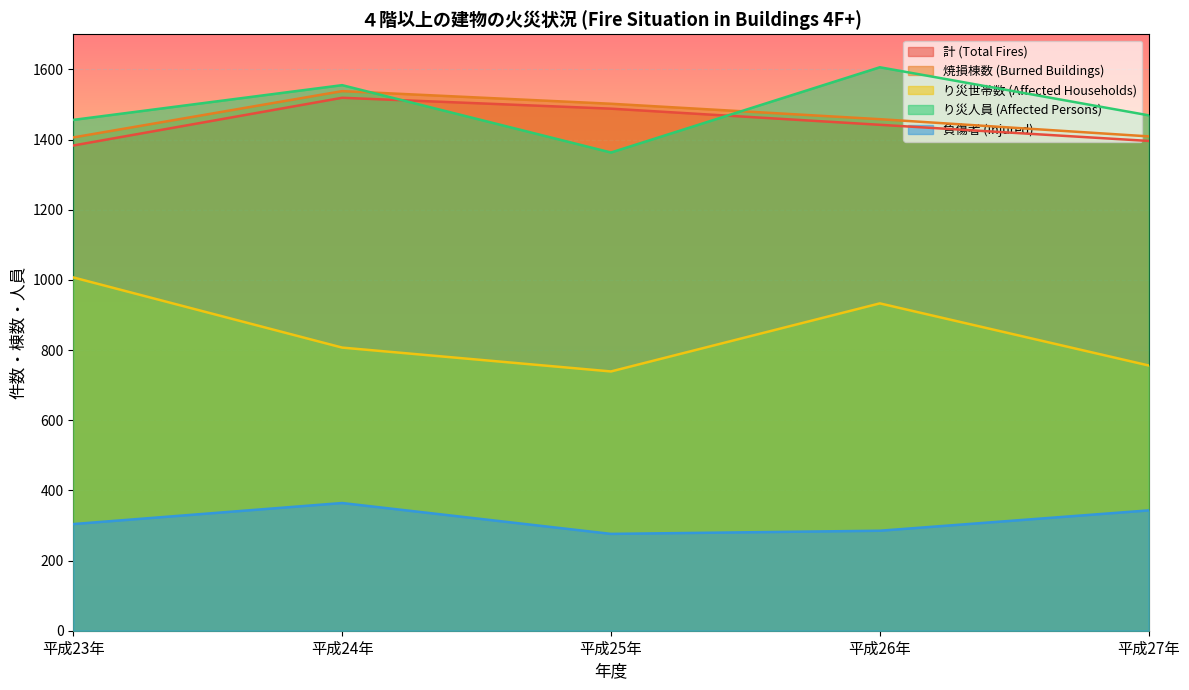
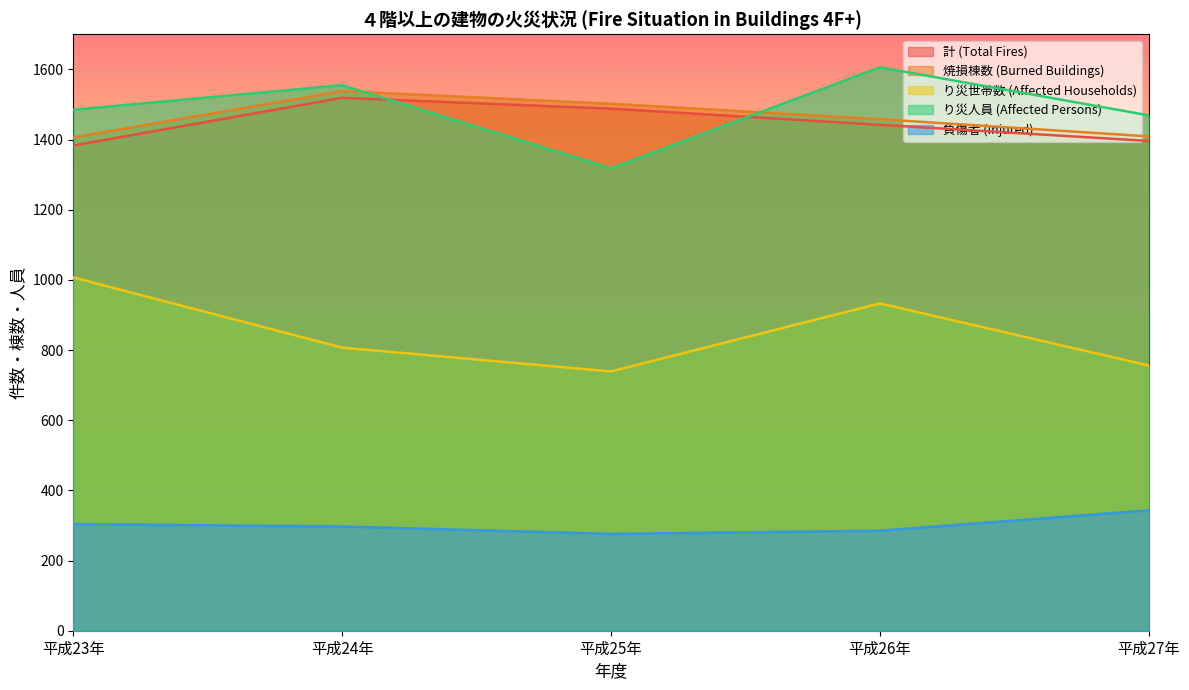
  {
    "り災世帯数 (Affected Households)": {
      "平成23年": 1010,
      "平成24年": 810,
      "平成25年": 740,
      "平成26年": 930,
      "平成27年": 760
    },
    "り災人員 (Affected Persons)": {
-     "平成23年": 1460,
+     "平成23年": 1490,
      "平成24年": 1560,
-     "平成25年": 1360,
+     "平成25年": 1320,
      "平成26年": 1610,
      "平成27年": 1470
    },
    "負傷者 (Injured)": {
      "平成23年": 300,
-     "平成24年": 360,
+     "平成24年": 300,
      "平成25年": 280,
      "平成26年": 290,
      "平成27年": 340
    }
  }
